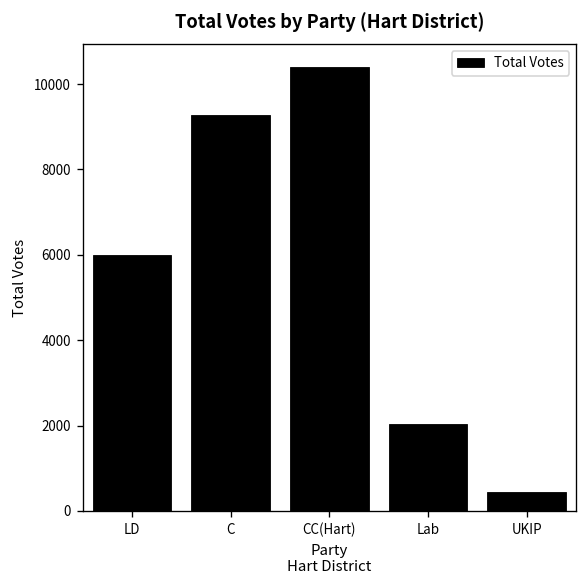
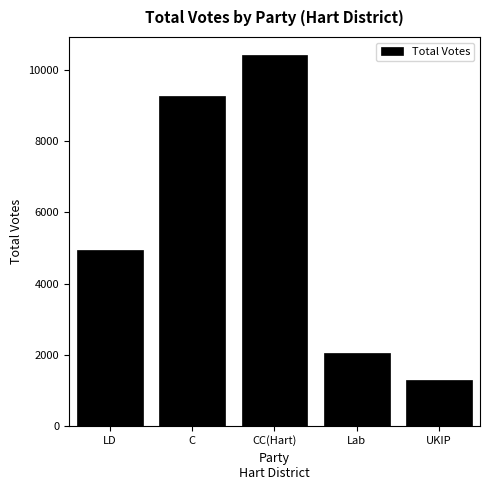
  {
-   "LD": 6000,
+   "LD": 4900,
    "C": 9300,
    "CC(Hart)": 10400,
    "Lab": 2000,
-   "UKIP": 400
+   "UKIP": 1300
  }
